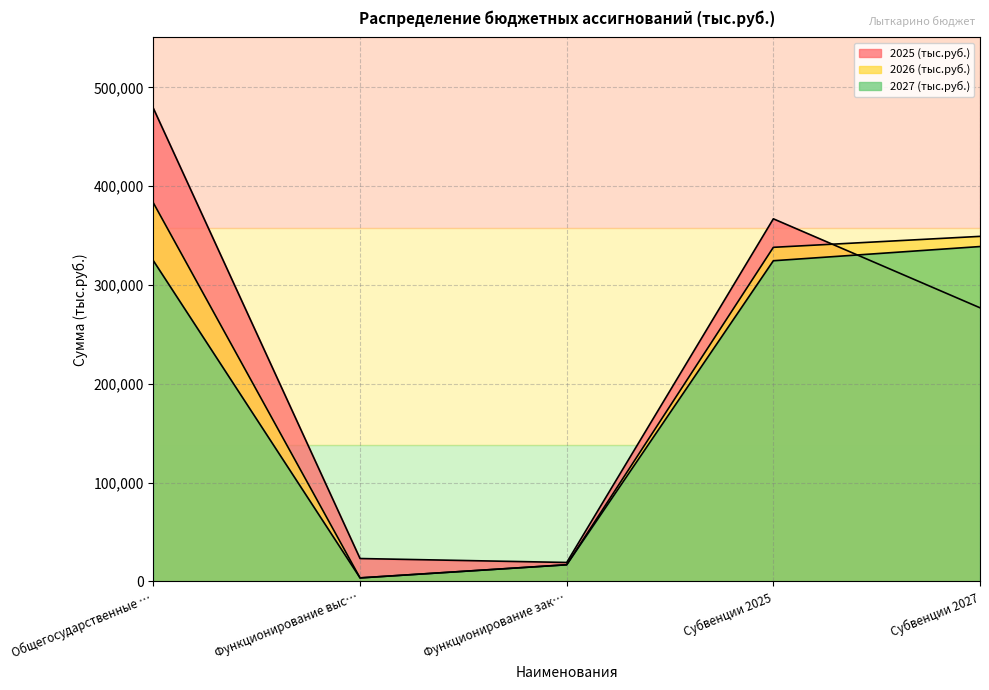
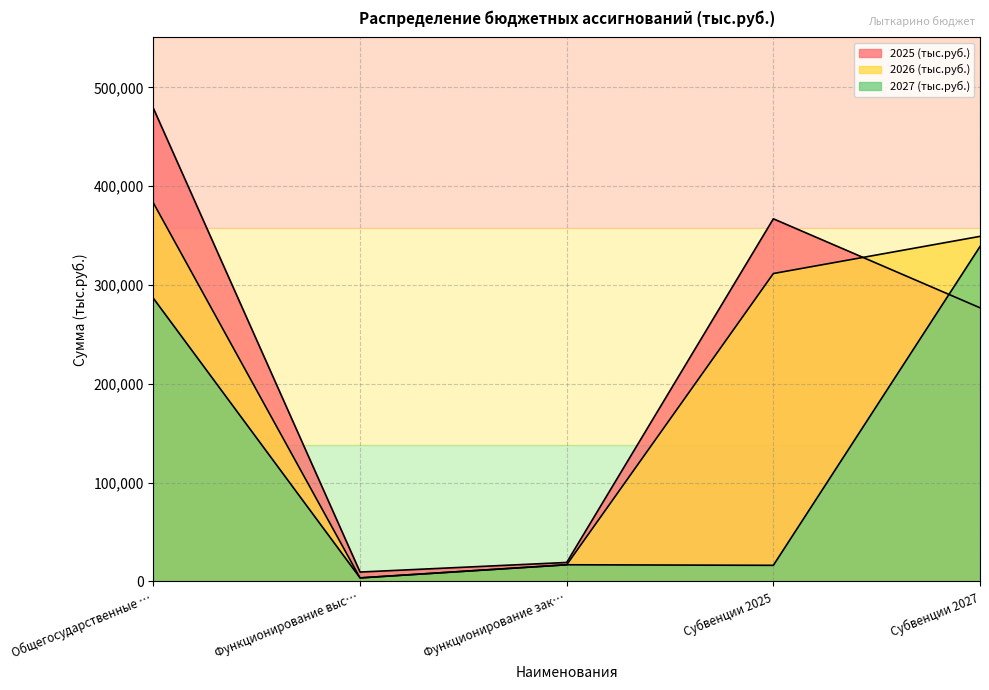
  {
    "2025 (тыс.руб.)": {
      "Общегосударственные …": "480,000",
-     "Функционирование выс…": "20,000",
+     "Функционирование выс…": "10,000",
      "Субвенции 2025": "370,000",
      "Субвенции 2027": "280,000"
    },
    "2026 (тыс.руб.)": {
      "Общегосударственные …": "380,000",
-     "Субвенции 2025": "340,000",
+     "Субвенции 2025": "310,000",
      "Субвенции 2027": "350,000"
    },
    "2027 (тыс.руб.)": {
-     "Общегосударственные …": "320,000",
-     "Субвенции 2025": "320,000",
+     "Общегосударственные …": "290,000",
+     "Субвенции 2025": "20,000",
      "Субвенции 2027": "340,000"
    }
  }
